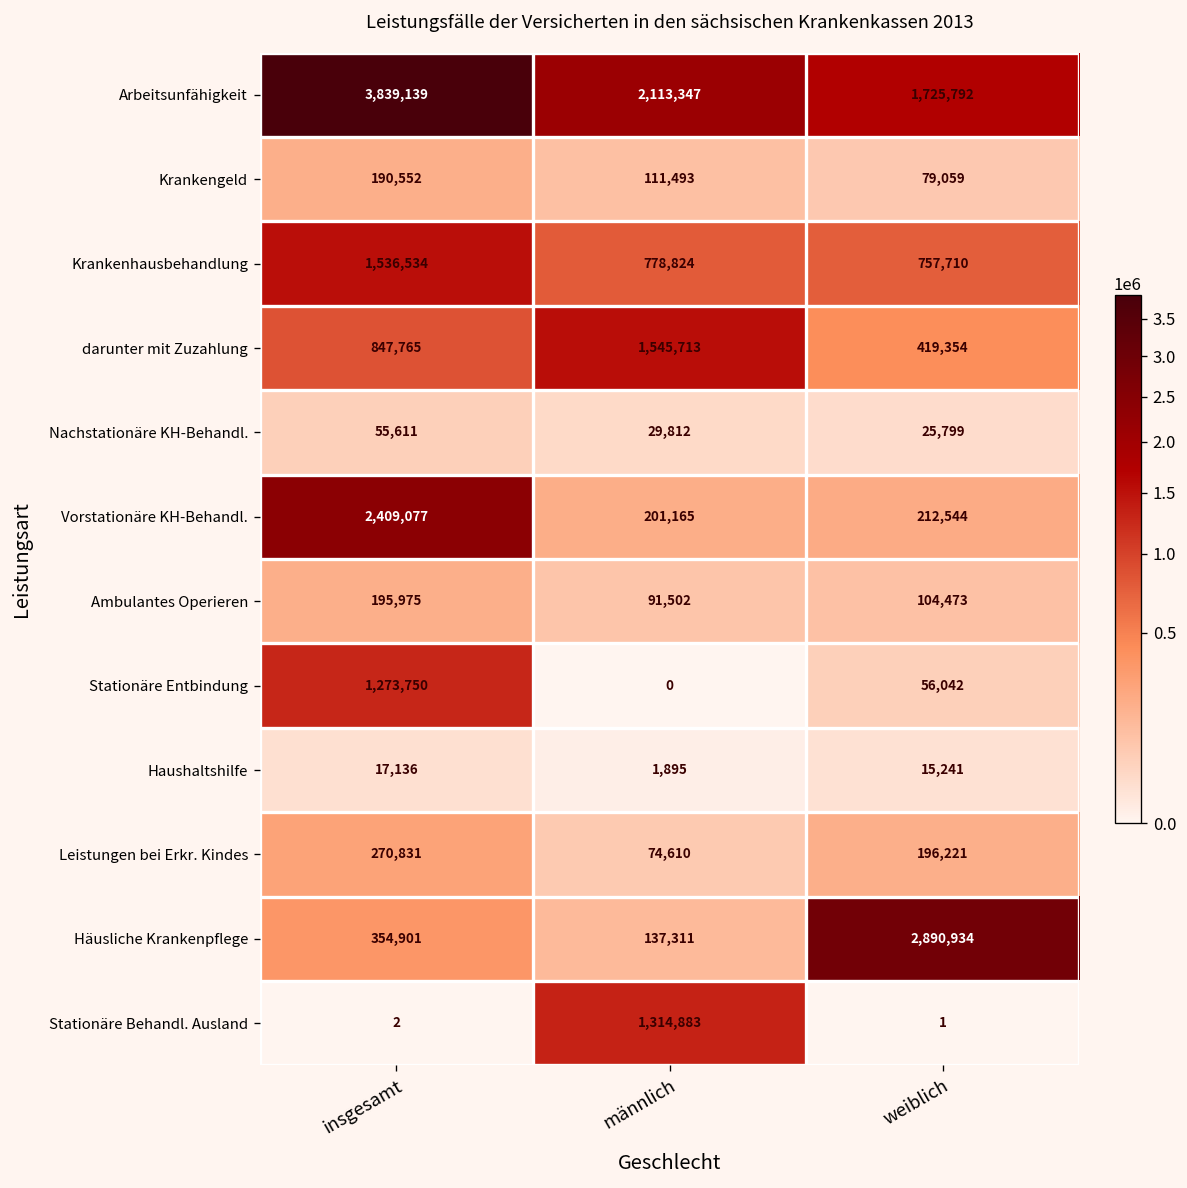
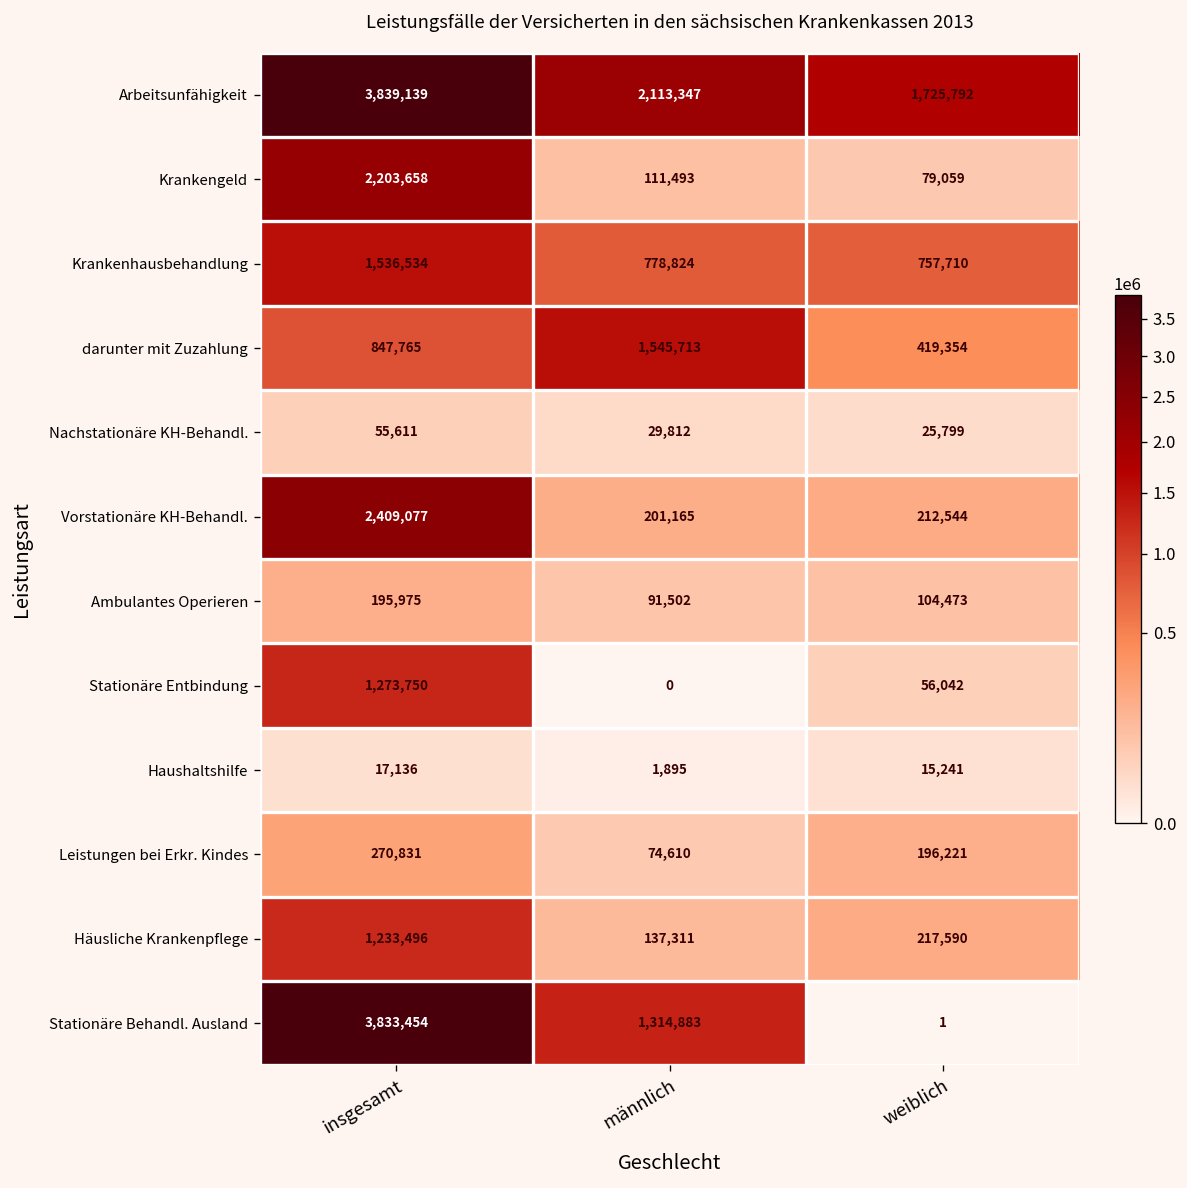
  {
    "Arbeitsunfähigkeit": {
      "insgesamt": "3,839,139",
      "männlich": "2,113,347",
      "weiblich": "1,725,792"
    },
    "Krankengeld": {
-     "insgesamt": "190,552",
+     "insgesamt": "2,203,658",
      "männlich": "111,493",
      "weiblich": "79,059"
    },
    "Krankenhausbehandlung": {
      "insgesamt": "1,536,534",
      "männlich": "778,824",
      "weiblich": "757,710"
    },
    "darunter mit Zuzahlung": {
      "insgesamt": "847,765",
      "männlich": "1,545,713",
      "weiblich": "419,354"
    },
    "Nachstationäre KH-Behandl.": {
      "insgesamt": "55,611",
      "männlich": "29,812",
      "weiblich": "25,799"
    },
    "Vorstationäre KH-Behandl.": {
      "insgesamt": "2,409,077",
      "männlich": "201,165",
      "weiblich": "212,544"
    },
    "Ambulantes Operieren": {
      "insgesamt": "195,975",
      "männlich": "91,502",
      "weiblich": "104,473"
    },
    "Stationäre Entbindung": {
      "insgesamt": "1,273,750",
      "männlich": "0",
      "weiblich": "56,042"
    },
    "Haushaltshilfe": {
      "insgesamt": "17,136",
      "männlich": "1,895",
      "weiblich": "15,241"
    },
    "Leistungen bei Erkr. Kindes": {
      "insgesamt": "270,831",
      "männlich": "74,610",
      "weiblich": "196,221"
    },
    "Häusliche Krankenpflege": {
-     "insgesamt": "354,901",
+     "insgesamt": "1,233,496",
      "männlich": "137,311",
-     "weiblich": "2,890,934"
+     "weiblich": "217,590"
    },
    "Stationäre Behandl. Ausland": {
-     "insgesamt": "2",
+     "insgesamt": "3,833,454",
      "männlich": "1,314,883",
      "weiblich": "1"
    }
  }
